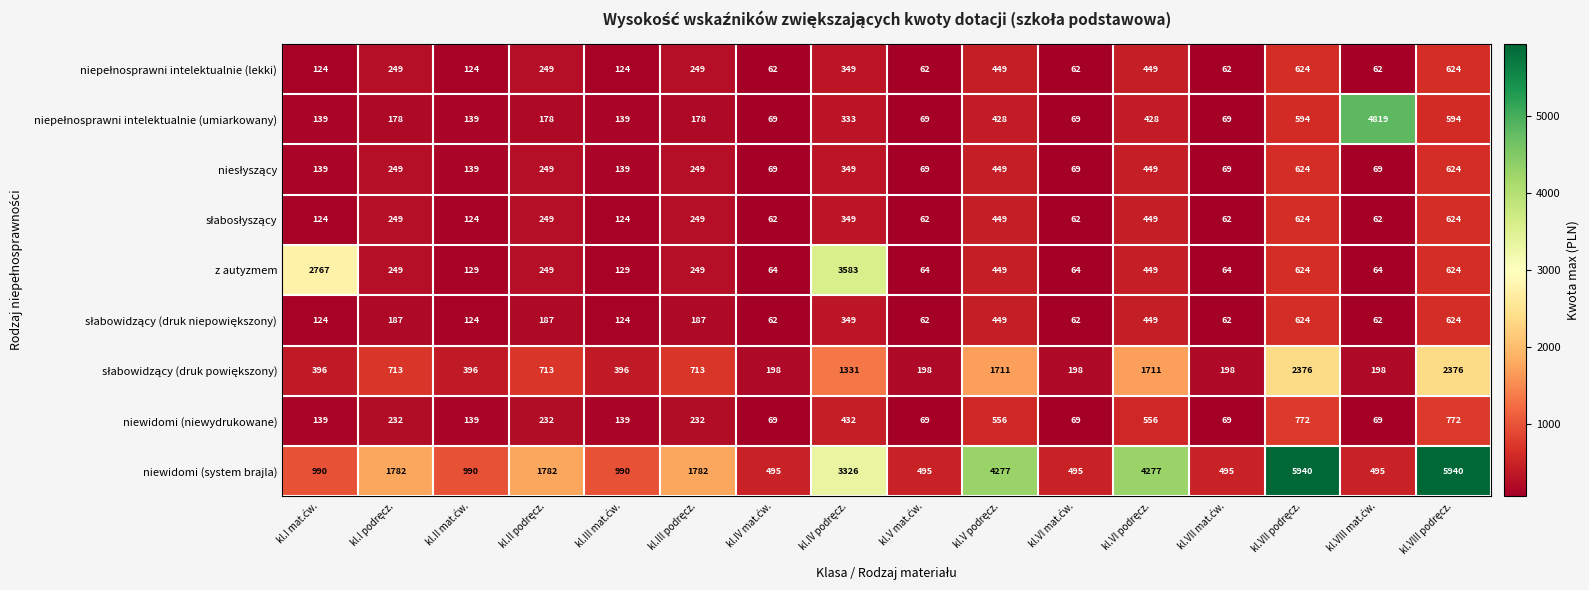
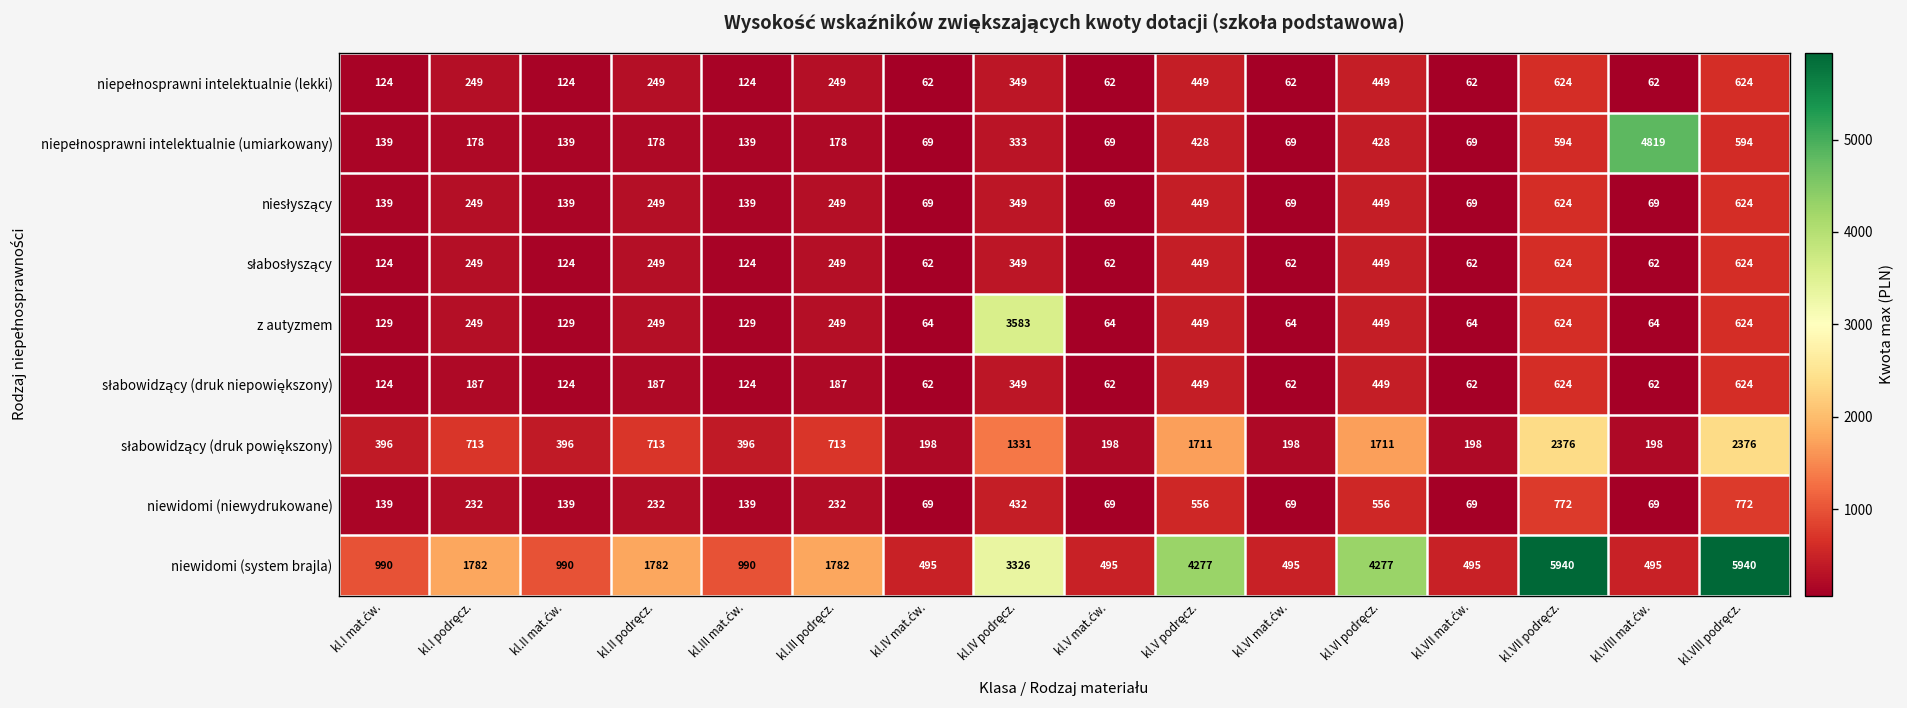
  {
    "niepełnosprawni intelektualnie (lekki)": {
      "kl.I mat.ćw.": 124,
      "kl.I podręcz.": 249,
      "kl.II mat.ćw.": 124,
      "kl.II podręcz.": 249,
      "kl.III mat.ćw.": 124,
      "kl.III podręcz.": 249,
      "kl.IV mat.ćw.": 62,
      "kl.IV podręcz.": 349,
      "kl.V mat.ćw.": 62,
      "kl.V podręcz.": 449,
      "kl.VI mat.ćw.": 62,
      "kl.VI podręcz.": 449,
      "kl.VII mat.ćw.": 62,
      "kl.VII podręcz.": 624,
      "kl.VIII mat.ćw.": 62,
      "kl.VIII podręcz.": 624
    },
    "niepełnosprawni intelektualnie (umiarkowany)": {
      "kl.I mat.ćw.": 139,
      "kl.I podręcz.": 178,
      "kl.II mat.ćw.": 139,
      "kl.II podręcz.": 178,
      "kl.III mat.ćw.": 139,
      "kl.III podręcz.": 178,
      "kl.IV mat.ćw.": 69,
      "kl.IV podręcz.": 333,
      "kl.V mat.ćw.": 69,
      "kl.V podręcz.": 428,
      "kl.VI mat.ćw.": 69,
      "kl.VI podręcz.": 428,
      "kl.VII mat.ćw.": 69,
      "kl.VII podręcz.": 594,
      "kl.VIII mat.ćw.": 4819,
      "kl.VIII podręcz.": 594
    },
    "niesłyszący": {
      "kl.I mat.ćw.": 139,
      "kl.I podręcz.": 249,
      "kl.II mat.ćw.": 139,
      "kl.II podręcz.": 249,
      "kl.III mat.ćw.": 139,
      "kl.III podręcz.": 249,
      "kl.IV mat.ćw.": 69,
      "kl.IV podręcz.": 349,
      "kl.V mat.ćw.": 69,
      "kl.V podręcz.": 449,
      "kl.VI mat.ćw.": 69,
      "kl.VI podręcz.": 449,
      "kl.VII mat.ćw.": 69,
      "kl.VII podręcz.": 624,
      "kl.VIII mat.ćw.": 69,
      "kl.VIII podręcz.": 624
    },
    "słabosłyszący": {
      "kl.I mat.ćw.": 124,
      "kl.I podręcz.": 249,
      "kl.II mat.ćw.": 124,
      "kl.II podręcz.": 249,
      "kl.III mat.ćw.": 124,
      "kl.III podręcz.": 249,
      "kl.IV mat.ćw.": 62,
      "kl.IV podręcz.": 349,
      "kl.V mat.ćw.": 62,
      "kl.V podręcz.": 449,
      "kl.VI mat.ćw.": 62,
      "kl.VI podręcz.": 449,
      "kl.VII mat.ćw.": 62,
      "kl.VII podręcz.": 624,
      "kl.VIII mat.ćw.": 62,
      "kl.VIII podręcz.": 624
    },
    "z autyzmem": {
-     "kl.I mat.ćw.": 2767,
+     "kl.I mat.ćw.": 129,
      "kl.I podręcz.": 249,
      "kl.II mat.ćw.": 129,
      "kl.II podręcz.": 249,
      "kl.III mat.ćw.": 129,
      "kl.III podręcz.": 249,
      "kl.IV mat.ćw.": 64,
      "kl.IV podręcz.": 3583,
      "kl.V mat.ćw.": 64,
      "kl.V podręcz.": 449,
      "kl.VI mat.ćw.": 64,
      "kl.VI podręcz.": 449,
      "kl.VII mat.ćw.": 64,
      "kl.VII podręcz.": 624,
      "kl.VIII mat.ćw.": 64,
      "kl.VIII podręcz.": 624
    },
    "słabowidzący (druk niepowiększony)": {
      "kl.I mat.ćw.": 124,
      "kl.I podręcz.": 187,
      "kl.II mat.ćw.": 124,
      "kl.II podręcz.": 187,
      "kl.III mat.ćw.": 124,
      "kl.III podręcz.": 187,
      "kl.IV mat.ćw.": 62,
      "kl.IV podręcz.": 349,
      "kl.V mat.ćw.": 62,
      "kl.V podręcz.": 449,
      "kl.VI mat.ćw.": 62,
      "kl.VI podręcz.": 449,
      "kl.VII mat.ćw.": 62,
      "kl.VII podręcz.": 624,
      "kl.VIII mat.ćw.": 62,
      "kl.VIII podręcz.": 624
    },
    "słabowidzący (druk powiększony)": {
      "kl.I mat.ćw.": 396,
      "kl.I podręcz.": 713,
      "kl.II mat.ćw.": 396,
      "kl.II podręcz.": 713,
      "kl.III mat.ćw.": 396,
      "kl.III podręcz.": 713,
      "kl.IV mat.ćw.": 198,
      "kl.IV podręcz.": 1331,
      "kl.V mat.ćw.": 198,
      "kl.V podręcz.": 1711,
      "kl.VI mat.ćw.": 198,
      "kl.VI podręcz.": 1711,
      "kl.VII mat.ćw.": 198,
      "kl.VII podręcz.": 2376,
      "kl.VIII mat.ćw.": 198,
      "kl.VIII podręcz.": 2376
    },
    "niewidomi (niewydrukowane)": {
      "kl.I mat.ćw.": 139,
      "kl.I podręcz.": 232,
      "kl.II mat.ćw.": 139,
      "kl.II podręcz.": 232,
      "kl.III mat.ćw.": 139,
      "kl.III podręcz.": 232,
      "kl.IV mat.ćw.": 69,
      "kl.IV podręcz.": 432,
      "kl.V mat.ćw.": 69,
      "kl.V podręcz.": 556,
      "kl.VI mat.ćw.": 69,
      "kl.VI podręcz.": 556,
      "kl.VII mat.ćw.": 69,
      "kl.VII podręcz.": 772,
      "kl.VIII mat.ćw.": 69,
      "kl.VIII podręcz.": 772
    },
    "niewidomi (system brajla)": {
      "kl.I mat.ćw.": 990,
      "kl.I podręcz.": 1782,
      "kl.II mat.ćw.": 990,
      "kl.II podręcz.": 1782,
      "kl.III mat.ćw.": 990,
      "kl.III podręcz.": 1782,
      "kl.IV mat.ćw.": 495,
      "kl.IV podręcz.": 3326,
      "kl.V mat.ćw.": 495,
      "kl.V podręcz.": 4277,
      "kl.VI mat.ćw.": 495,
      "kl.VI podręcz.": 4277,
      "kl.VII mat.ćw.": 495,
      "kl.VII podręcz.": 5940,
      "kl.VIII mat.ćw.": 495,
      "kl.VIII podręcz.": 5940
    }
  }
